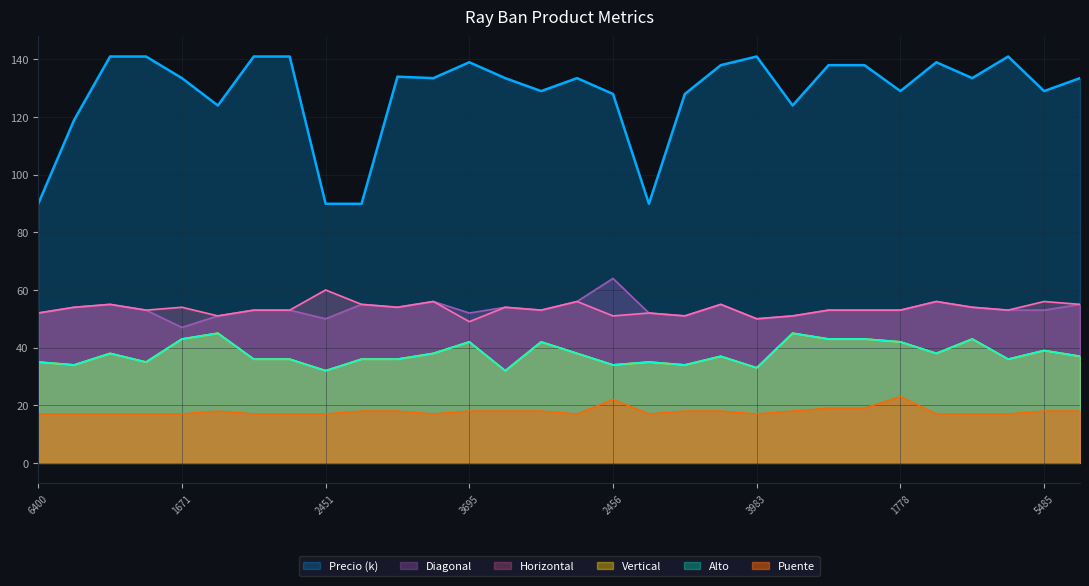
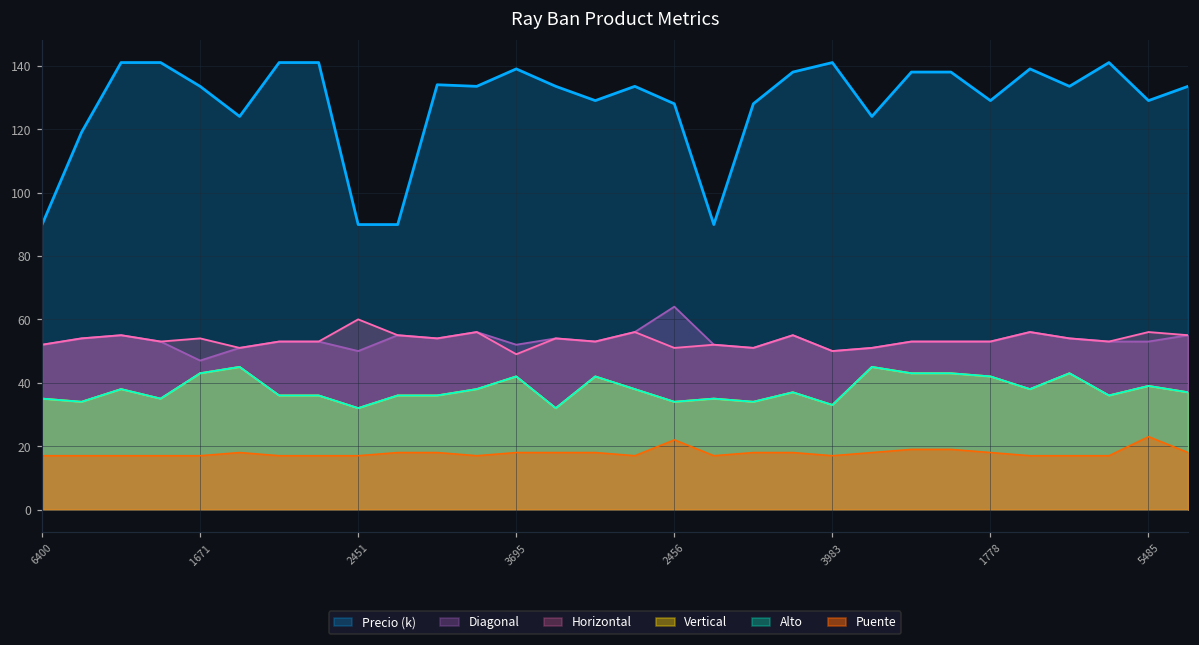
  {
    "Puente": {
      "6400": 17,
      "1671": 17,
      "2451": 17,
      "3695": 18,
      "2456": 22,
      "3983": 17,
-     "1778": 23,
-     "5485": 18
+     "1778": 18,
+     "5485": 23
    }
  }
